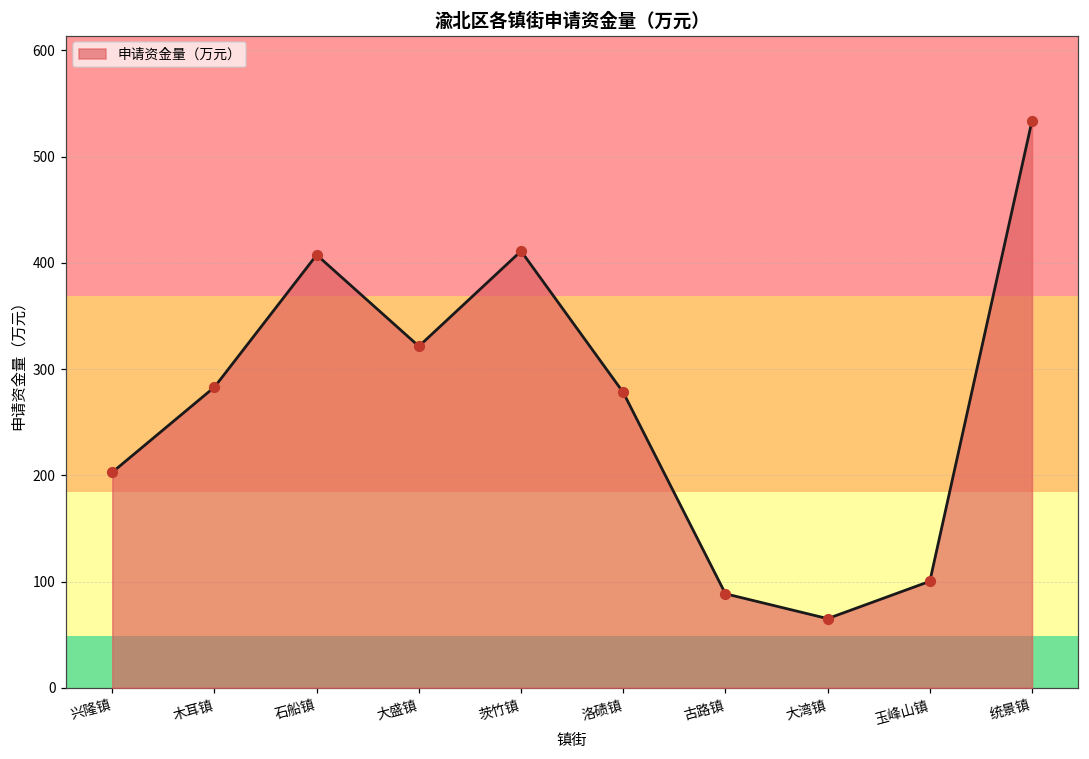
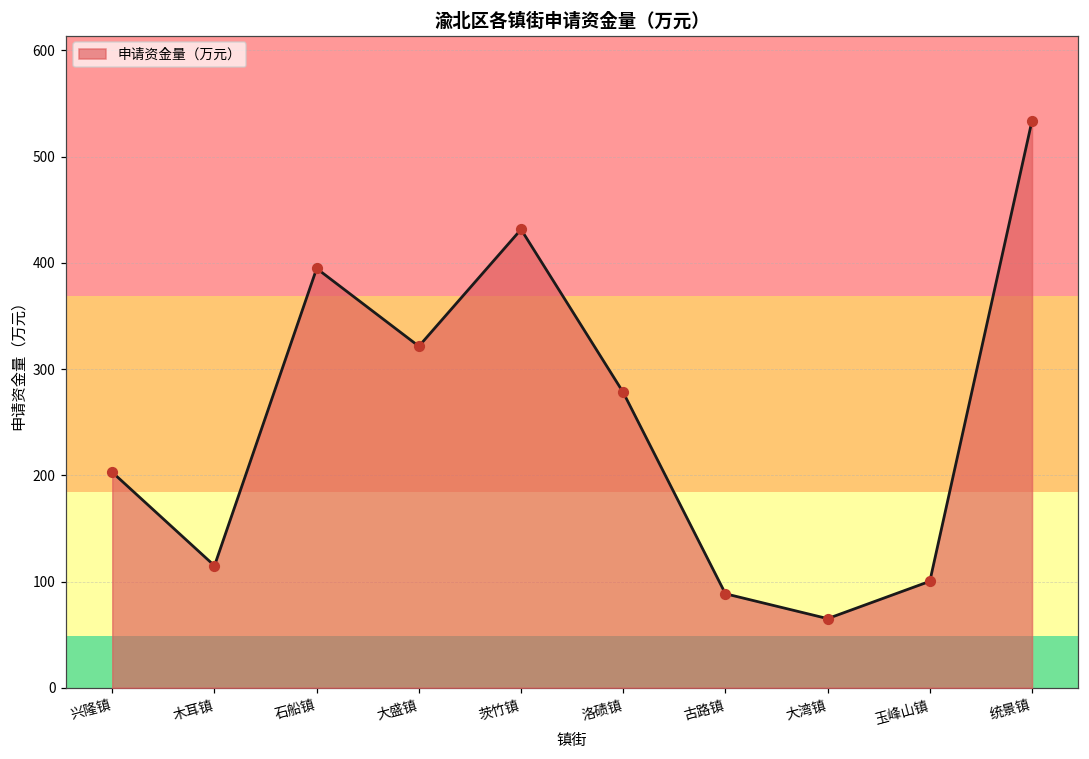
  {
    "兴隆镇": 200,
-   "木耳镇": 280,
-   "石船镇": 410,
+   "木耳镇": 110,
+   "石船镇": 390,
    "大盛镇": 320,
-   "茨竹镇": 410,
+   "茨竹镇": 430,
    "洛碛镇": 280,
    "古路镇": 90,
    "大湾镇": 70,
    "玉峰山镇": 100,
    "统景镇": 530
  }
